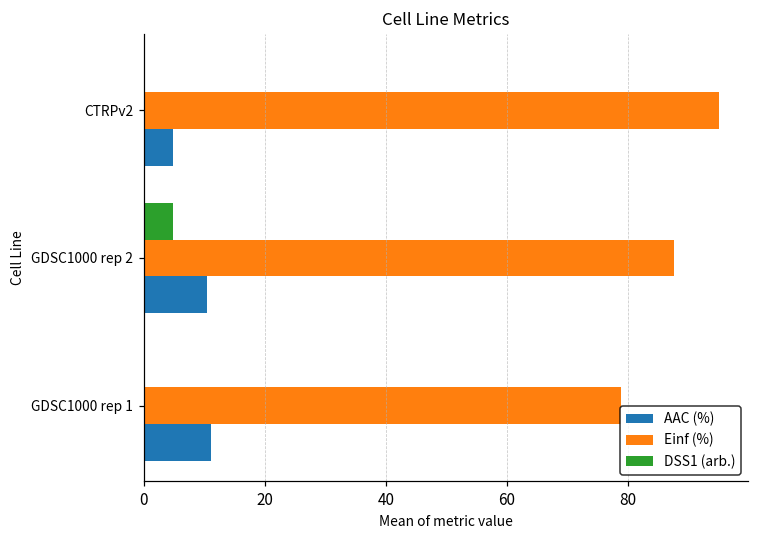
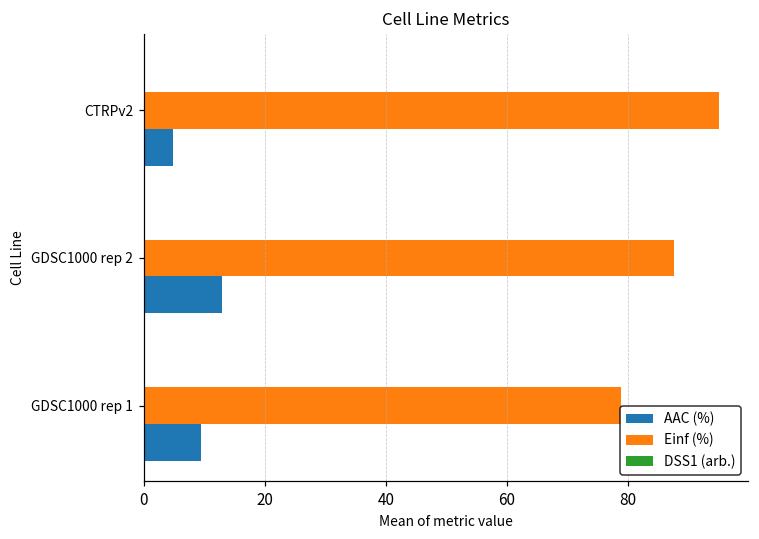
  {
    "AAC (%)": {
      "CTRPv2": 5,
-     "GDSC1000 rep 2": 10,
-     "GDSC1000 rep 1": 11
+     "GDSC1000 rep 2": 13,
+     "GDSC1000 rep 1": 10
    },
    "Einf (%)": {
      "CTRPv2": 95,
      "GDSC1000 rep 2": 88,
      "GDSC1000 rep 1": 79
    },
    "DSS1 (arb.)": {
      "CTRPv2": 0,
-     "GDSC1000 rep 2": 5,
+     "GDSC1000 rep 2": 0,
      "GDSC1000 rep 1": 0
    }
  }
